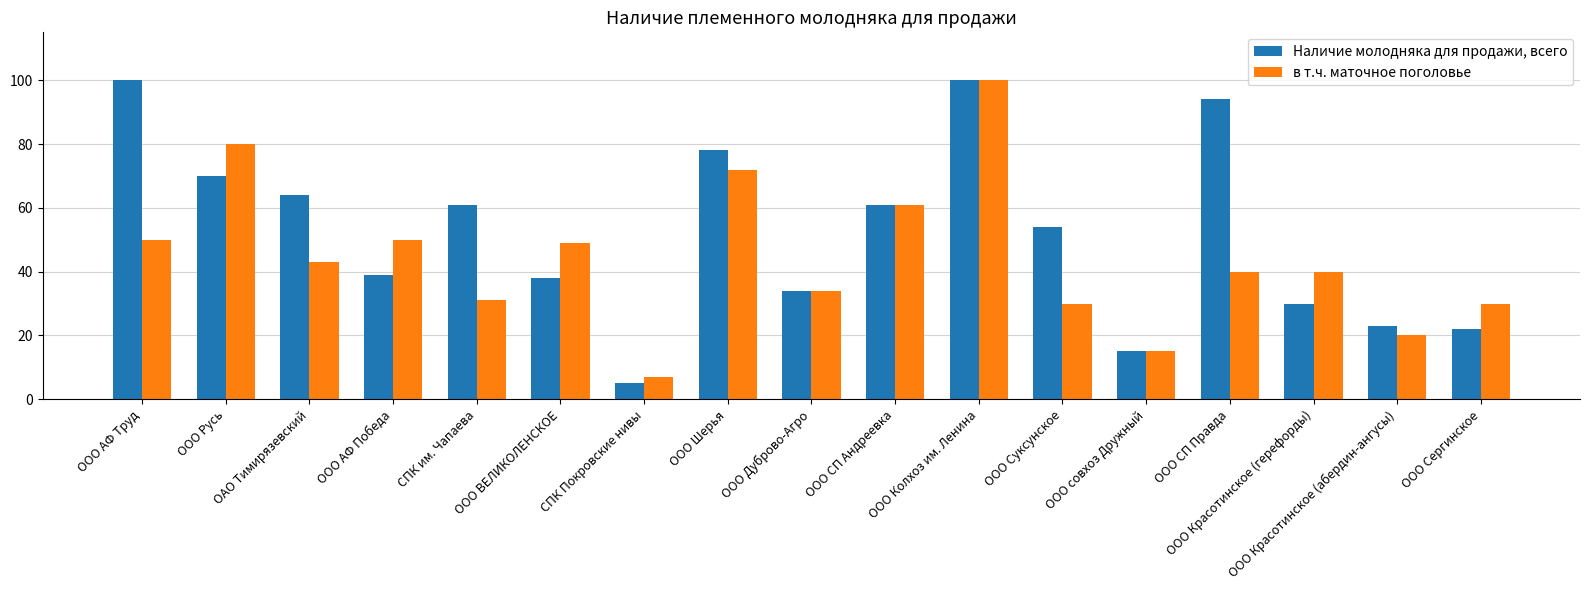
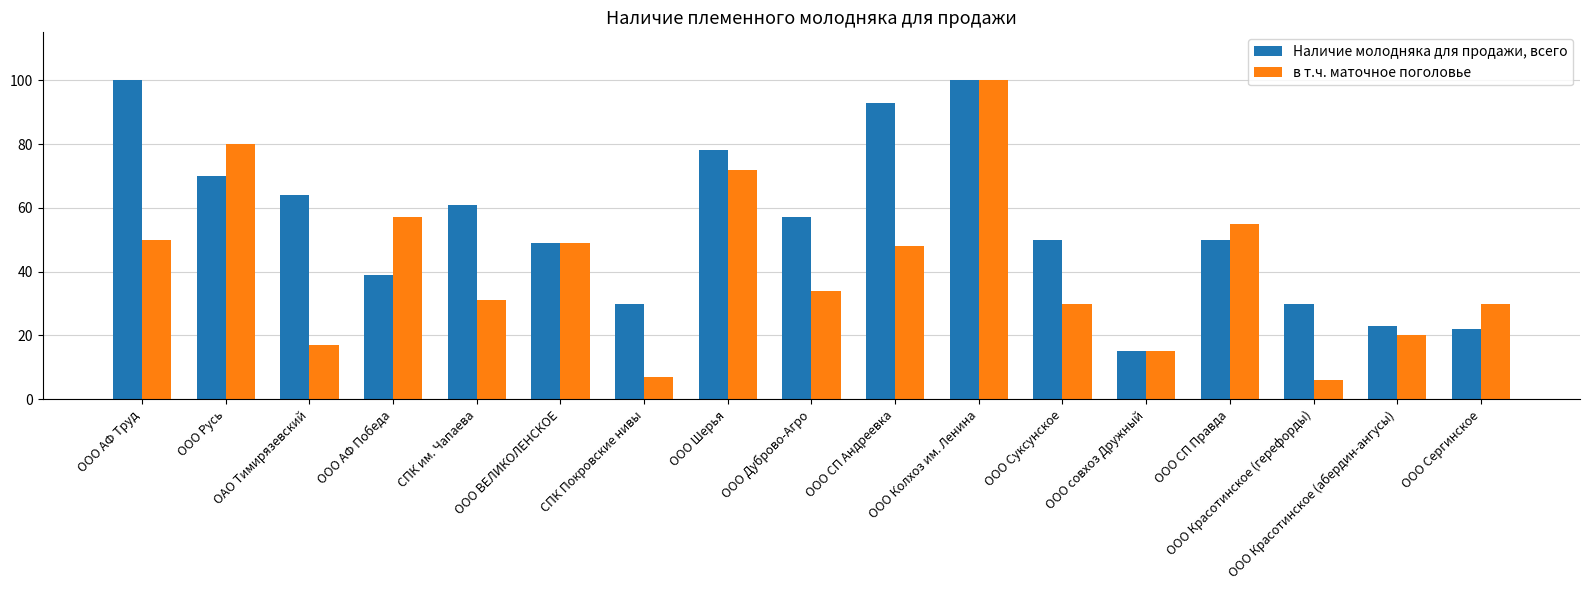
  {
    "Наличие молодняка для продажи, всего": {
      "ООО АФ Труд": 100,
      "ООО Русь": 70,
      "ОАО Тимирязевский": 64,
      "ООО АФ Победа": 39,
      "СПК им. Чапаева": 61,
-     "ООО ВЕЛИКОЛЕНСКОЕ": 38,
-     "СПК Покровские нивы": 5,
+     "ООО ВЕЛИКОЛЕНСКОЕ": 49,
+     "СПК Покровские нивы": 30,
      "ООО Шерья": 78,
-     "ООО Дуброво-Агро": 34,
-     "ООО СП Андреевка": 61,
+     "ООО Дуброво-Агро": 57,
+     "ООО СП Андреевка": 93,
      "ООО Колхоз им. Ленина": 100,
-     "ООО Суксунское": 54,
+     "ООО Суксунское": 50,
      "ООО совхоз Дружный": 15,
-     "ООО СП Правда": 94,
+     "ООО СП Правда": 50,
      "ООО Красотинское (герефорды)": 30,
      "ООО Красотинское (абердин-ангусы)": 23,
      "ООО Сергинское": 22
    },
    "в т.ч. маточное поголовье": {
      "ООО АФ Труд": 50,
      "ООО Русь": 80,
-     "ОАО Тимирязевский": 43,
-     "ООО АФ Победа": 50,
+     "ОАО Тимирязевский": 17,
+     "ООО АФ Победа": 57,
      "СПК им. Чапаева": 31,
      "ООО ВЕЛИКОЛЕНСКОЕ": 49,
      "СПК Покровские нивы": 7,
      "ООО Шерья": 72,
      "ООО Дуброво-Агро": 34,
-     "ООО СП Андреевка": 61,
+     "ООО СП Андреевка": 48,
      "ООО Колхоз им. Ленина": 100,
      "ООО Суксунское": 30,
      "ООО совхоз Дружный": 15,
-     "ООО СП Правда": 40,
-     "ООО Красотинское (герефорды)": 40,
+     "ООО СП Правда": 55,
+     "ООО Красотинское (герефорды)": 6,
      "ООО Красотинское (абердин-ангусы)": 20,
      "ООО Сергинское": 30
    }
  }
